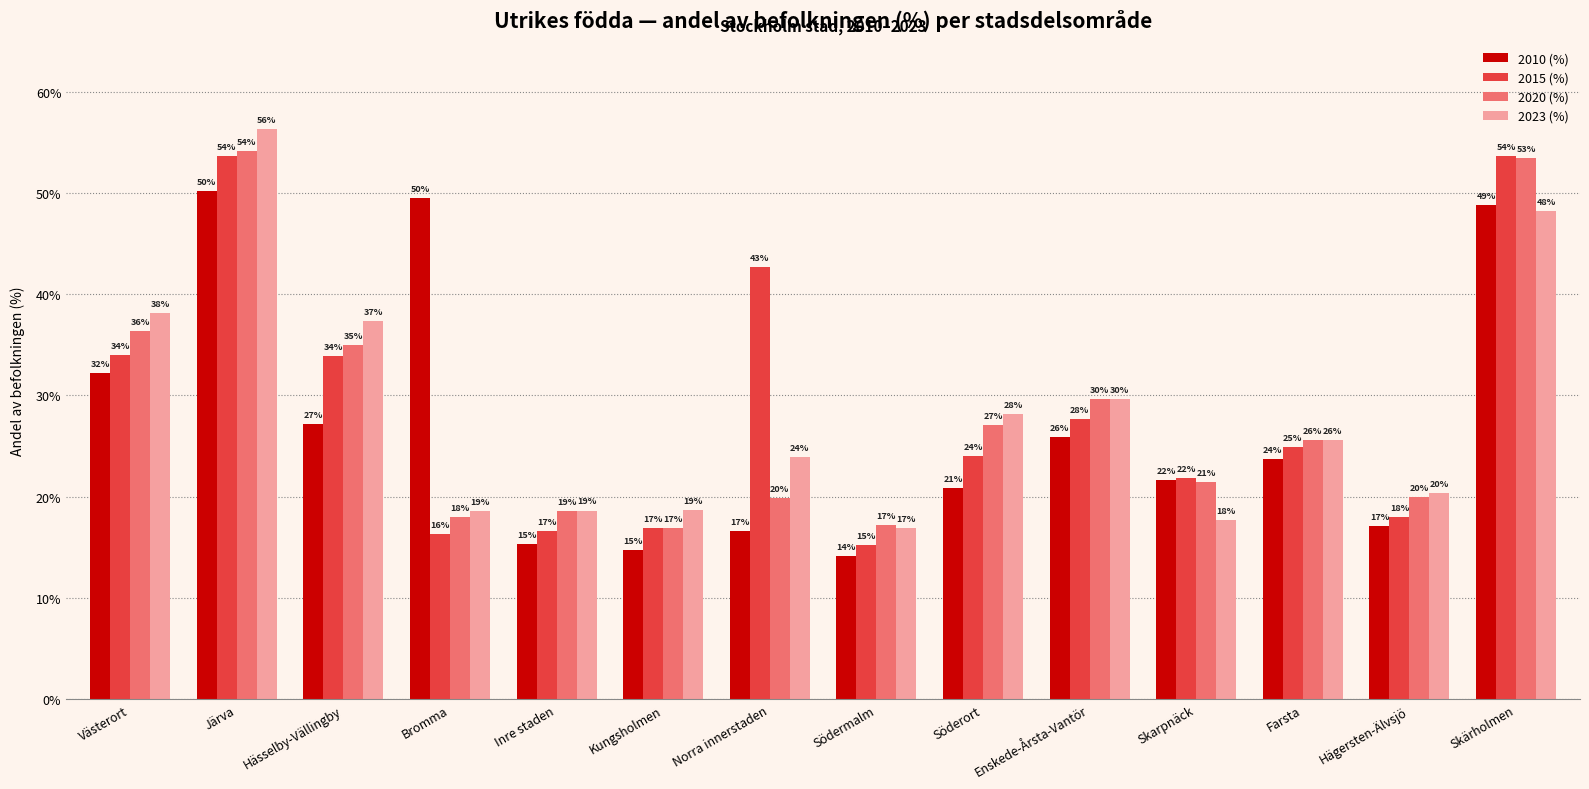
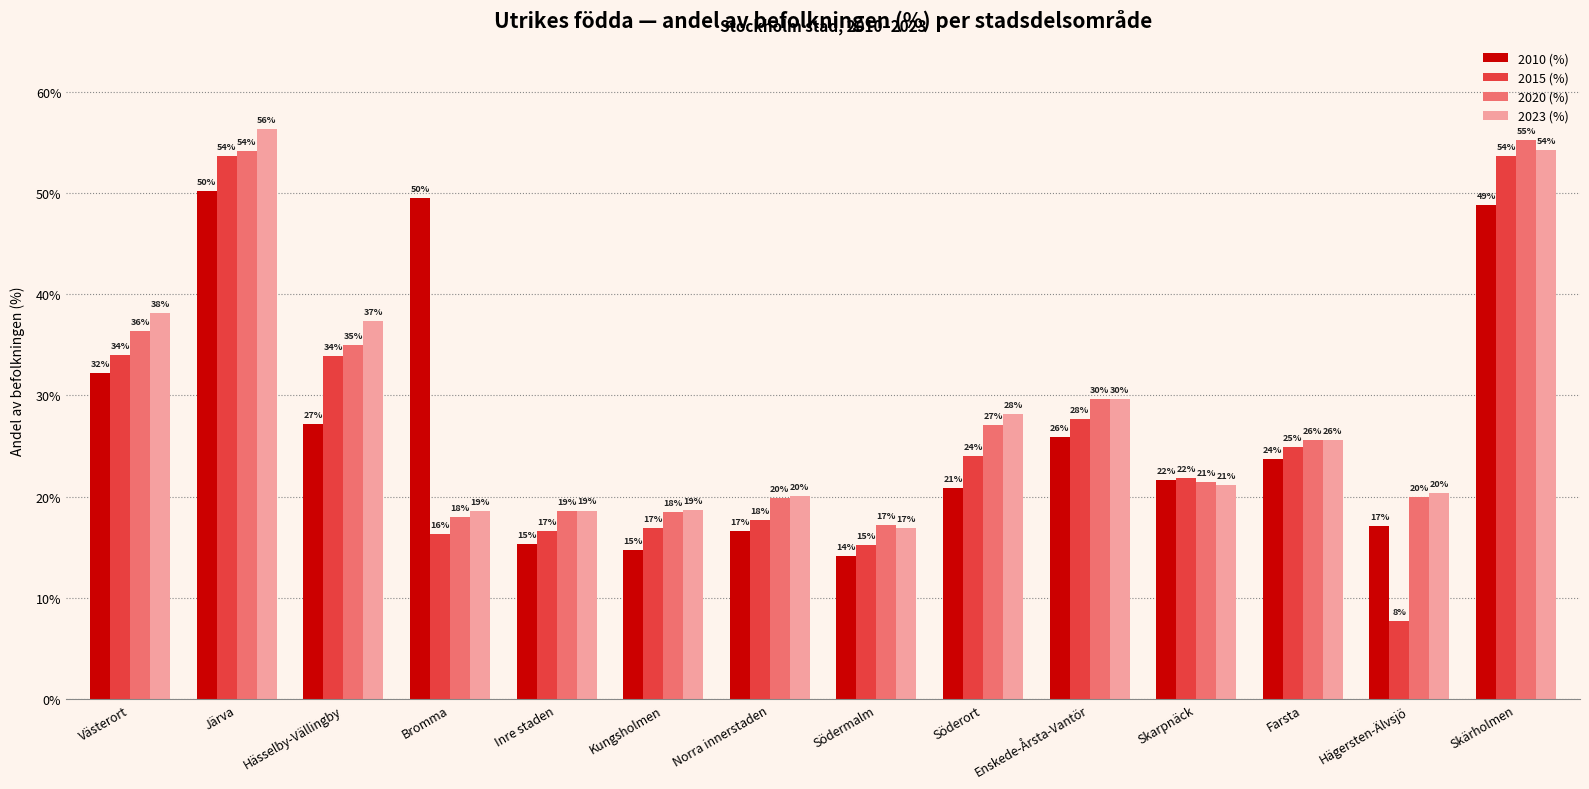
  {
    "2010 (%)": {
      "Västerort": "32%",
      "Järva": "50%",
      "Hässelby-Vällingby": "27%",
      "Bromma": "50%",
      "Inre staden": "15%",
      "Kungsholmen": "15%",
      "Norra innerstaden": "17%",
      "Södermalm": "14%",
      "Söderort": "21%",
      "Enskede-Årsta-Vantör": "26%",
      "Skarpnäck": "22%",
      "Farsta": "24%",
      "Hägersten-Älvsjö": "17%",
      "Skärholmen": "49%"
    },
    "2015 (%)": {
      "Västerort": "34%",
      "Järva": "54%",
      "Hässelby-Vällingby": "34%",
      "Bromma": "16%",
      "Inre staden": "17%",
      "Kungsholmen": "17%",
-     "Norra innerstaden": "43%",
+     "Norra innerstaden": "18%",
      "Södermalm": "15%",
      "Söderort": "24%",
      "Enskede-Årsta-Vantör": "28%",
      "Skarpnäck": "22%",
      "Farsta": "25%",
-     "Hägersten-Älvsjö": "18%",
+     "Hägersten-Älvsjö": "8%",
      "Skärholmen": "54%"
    },
    "2020 (%)": {
      "Västerort": "36%",
      "Järva": "54%",
      "Hässelby-Vällingby": "35%",
      "Bromma": "18%",
      "Inre staden": "19%",
-     "Kungsholmen": "17%",
+     "Kungsholmen": "18%",
      "Norra innerstaden": "20%",
      "Södermalm": "17%",
      "Söderort": "27%",
      "Enskede-Årsta-Vantör": "30%",
      "Skarpnäck": "21%",
      "Farsta": "26%",
      "Hägersten-Älvsjö": "20%",
-     "Skärholmen": "53%"
+     "Skärholmen": "55%"
    },
    "2023 (%)": {
      "Västerort": "38%",
      "Järva": "56%",
      "Hässelby-Vällingby": "37%",
      "Bromma": "19%",
      "Inre staden": "19%",
      "Kungsholmen": "19%",
-     "Norra innerstaden": "24%",
+     "Norra innerstaden": "20%",
      "Södermalm": "17%",
      "Söderort": "28%",
      "Enskede-Årsta-Vantör": "30%",
-     "Skarpnäck": "18%",
+     "Skarpnäck": "21%",
      "Farsta": "26%",
      "Hägersten-Älvsjö": "20%",
-     "Skärholmen": "48%"
+     "Skärholmen": "54%"
    }
  }
